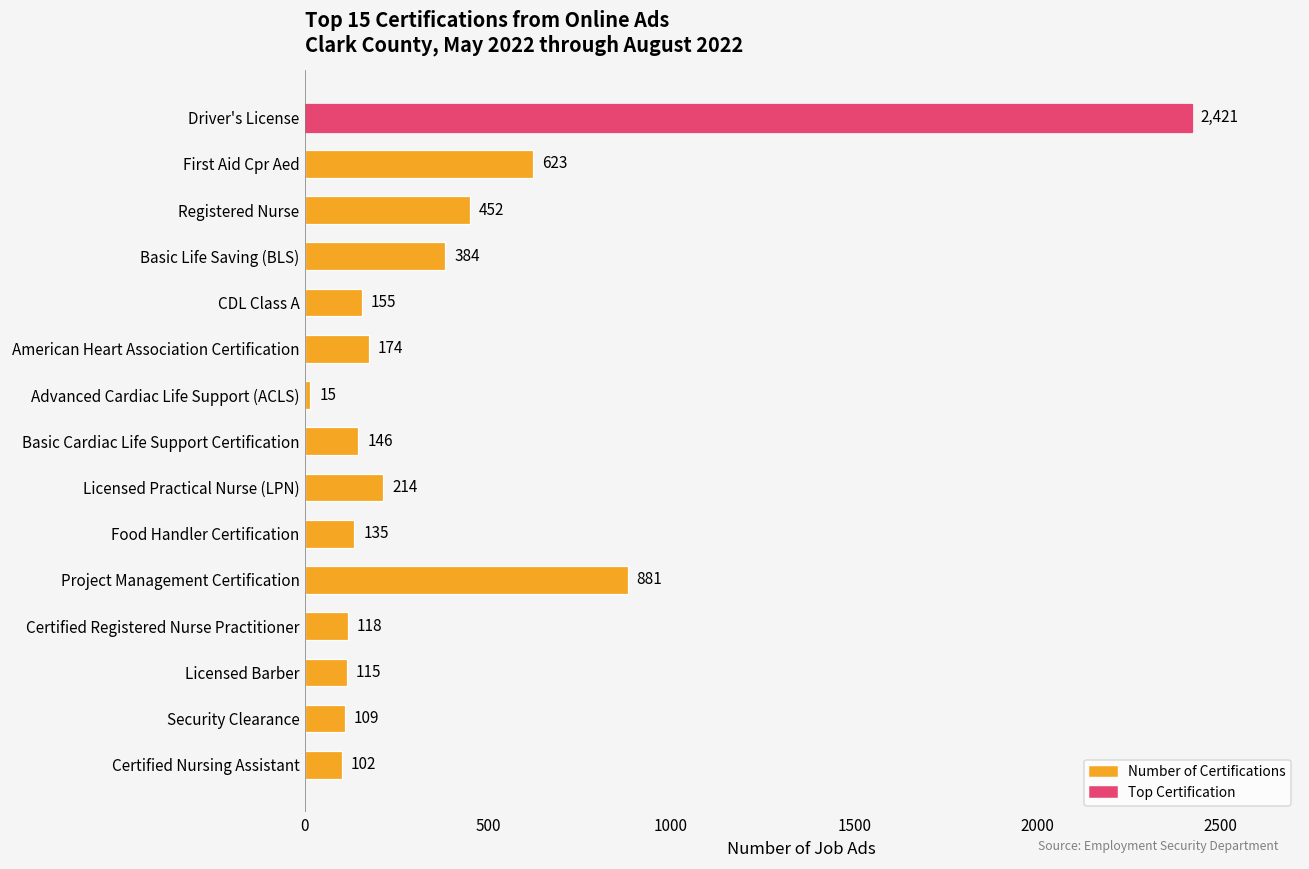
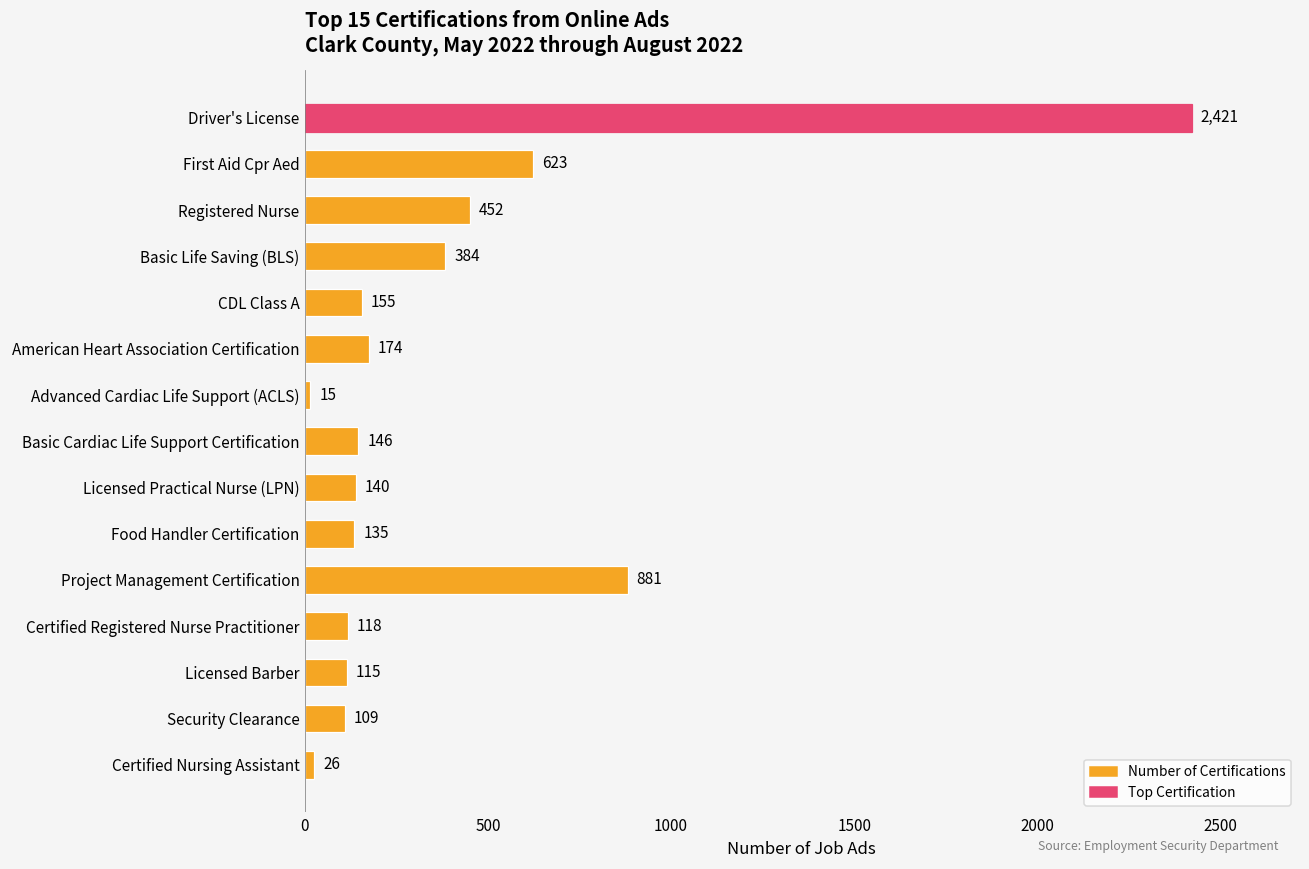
  {
    "Driver's License": "2,421",
    "First Aid Cpr Aed": "623",
    "Registered Nurse": "452",
    "Basic Life Saving (BLS)": "384",
    "CDL Class A": "155",
    "American Heart Association Certification": "174",
    "Advanced Cardiac Life Support (ACLS)": "15",
    "Basic Cardiac Life Support Certification": "146",
-   "Licensed Practical Nurse (LPN)": "214",
+   "Licensed Practical Nurse (LPN)": "140",
    "Food Handler Certification": "135",
    "Project Management Certification": "881",
    "Certified Registered Nurse Practitioner": "118",
    "Licensed Barber": "115",
    "Security Clearance": "109",
-   "Certified Nursing Assistant": "102"
+   "Certified Nursing Assistant": "26"
  }
